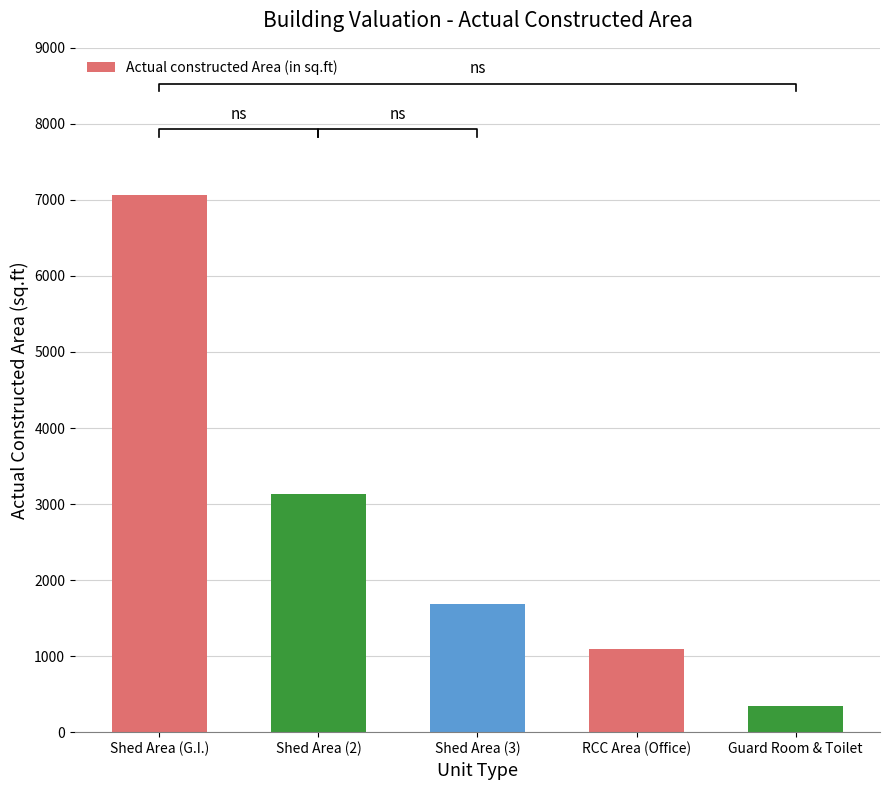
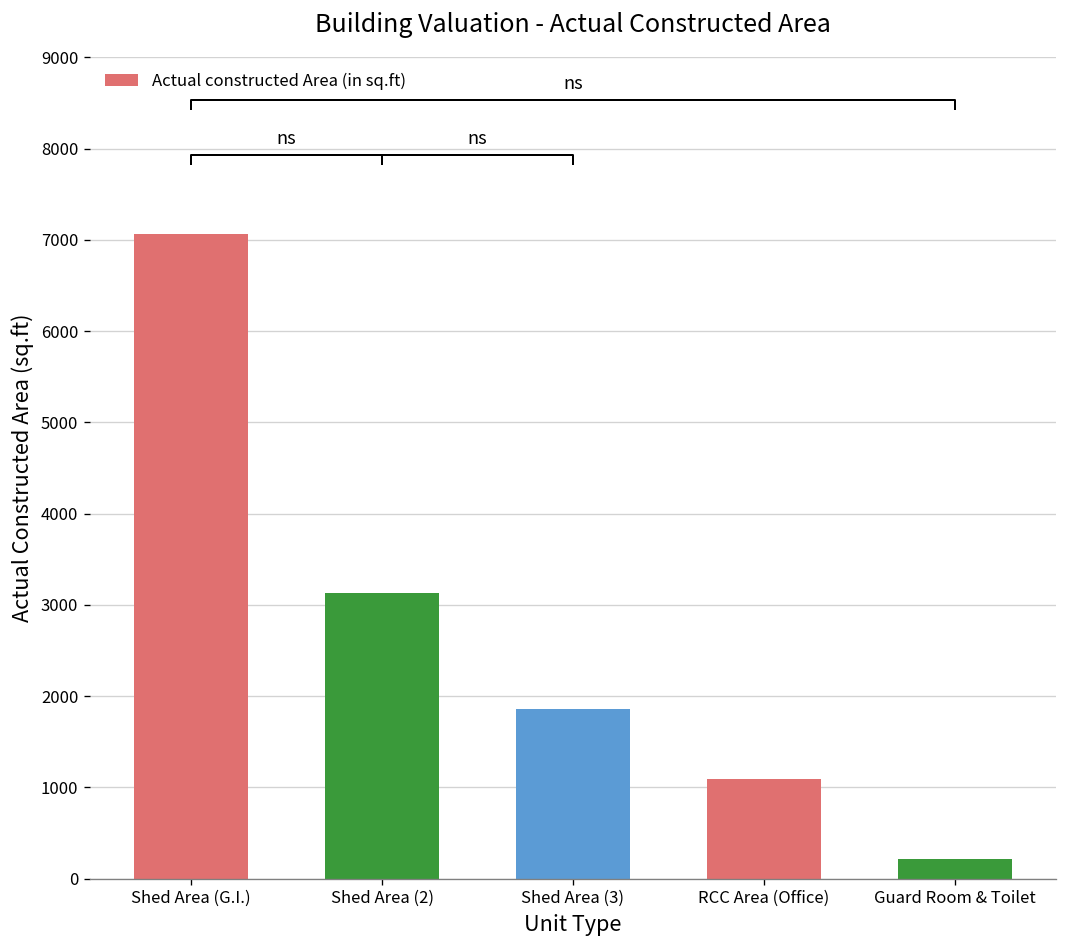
  {
    "Actual constructed Area (in sq.ft)": {
      "Shed Area (G.I.)": 7100,
      "Shed Area (2)": 3100,
-     "Shed Area (3)": 1700,
+     "Shed Area (3)": 1900,
      "RCC Area (Office)": 1100,
-     "Guard Room & Toilet": 300
+     "Guard Room & Toilet": 200
    }
  }
